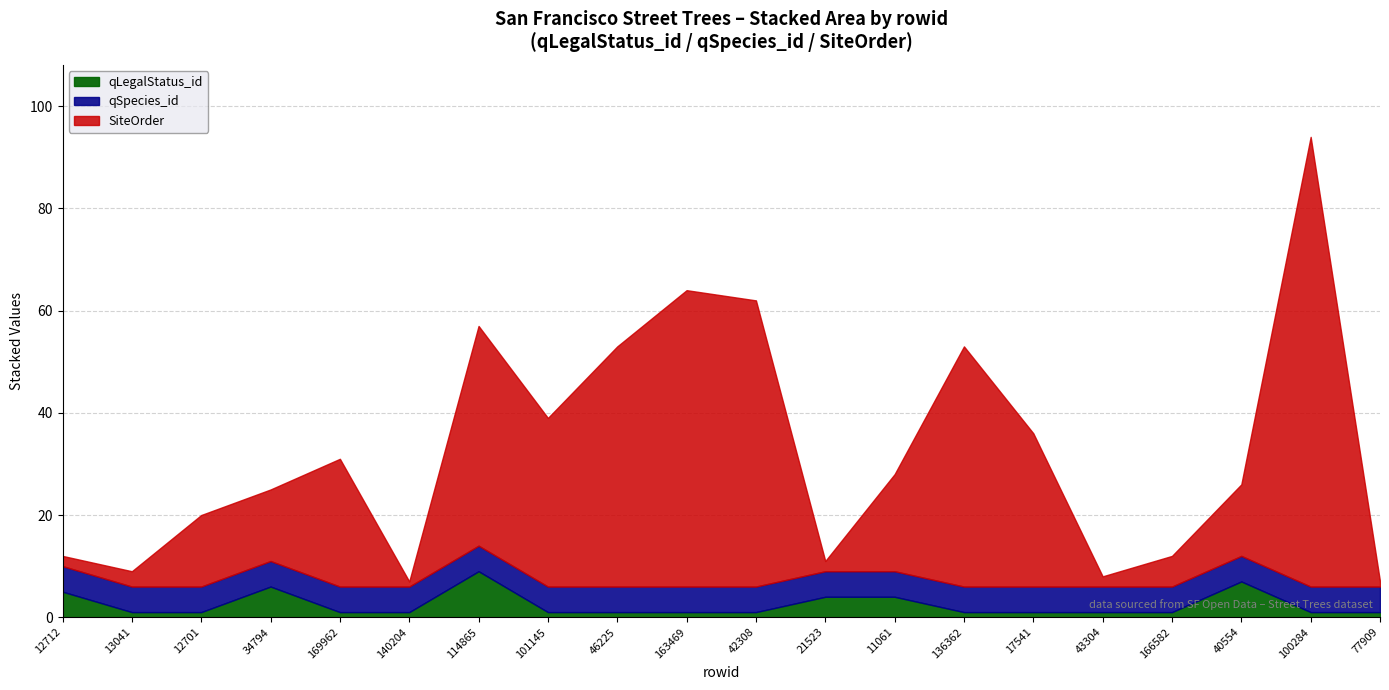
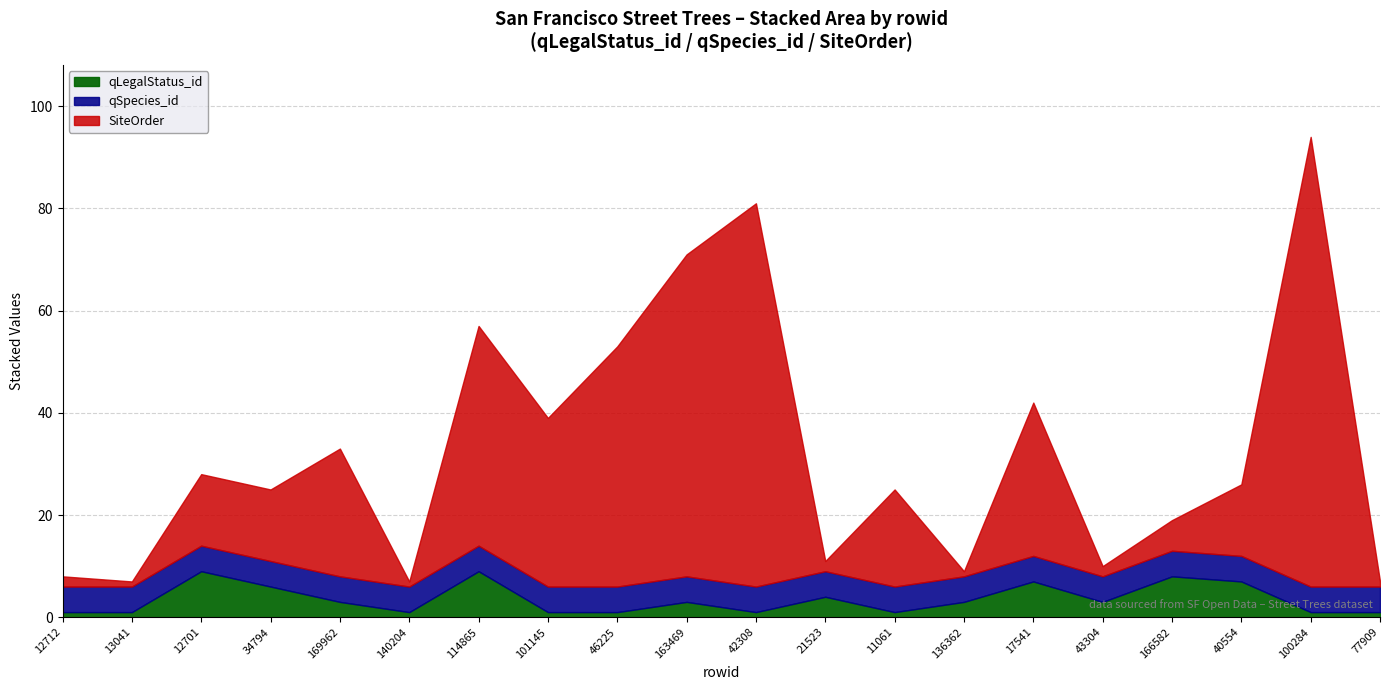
  {
    "qLegalStatus_id": {
-     "12712": 5,
+     "12712": 1,
      "13041": 1,
-     "12701": 1,
+     "12701": 9,
      "34794": 6,
-     "169962": 1,
+     "169962": 3,
      "140204": 1,
      "114865": 9,
      "101145": 1,
      "46225": 1,
-     "163469": 1,
+     "163469": 3,
      "42308": 1,
      "21523": 4,
-     "11061": 4,
-     "136362": 1,
-     "17541": 1,
-     "43304": 1,
-     "166582": 1,
+     "11061": 1,
+     "136362": 3,
+     "17541": 7,
+     "43304": 3,
+     "166582": 8,
      "40554": 7,
      "100284": 1,
      "77909": 1
    },
    "qSpecies_id": {
      "12712": 5,
      "13041": 5,
      "12701": 5,
      "34794": 5,
      "169962": 5,
      "140204": 5,
      "114865": 5,
      "101145": 5,
      "46225": 5,
      "163469": 5,
      "42308": 5,
      "21523": 5,
      "11061": 5,
      "136362": 5,
      "17541": 5,
      "43304": 5,
      "166582": 5,
      "40554": 5,
      "100284": 5,
      "77909": 5
    },
    "SiteOrder": {
      "12712": 2,
-     "13041": 3,
+     "13041": 1,
      "12701": 14,
      "34794": 14,
      "169962": 25,
      "140204": 1,
      "114865": 43,
      "101145": 33,
      "46225": 47,
-     "163469": 58,
-     "42308": 56,
+     "163469": 63,
+     "42308": 75,
      "21523": 2,
      "11061": 19,
-     "136362": 47,
+     "136362": 1,
      "17541": 30,
      "43304": 2,
      "166582": 6,
      "40554": 14,
      "100284": 88,
      "77909": 1
    }
  }
